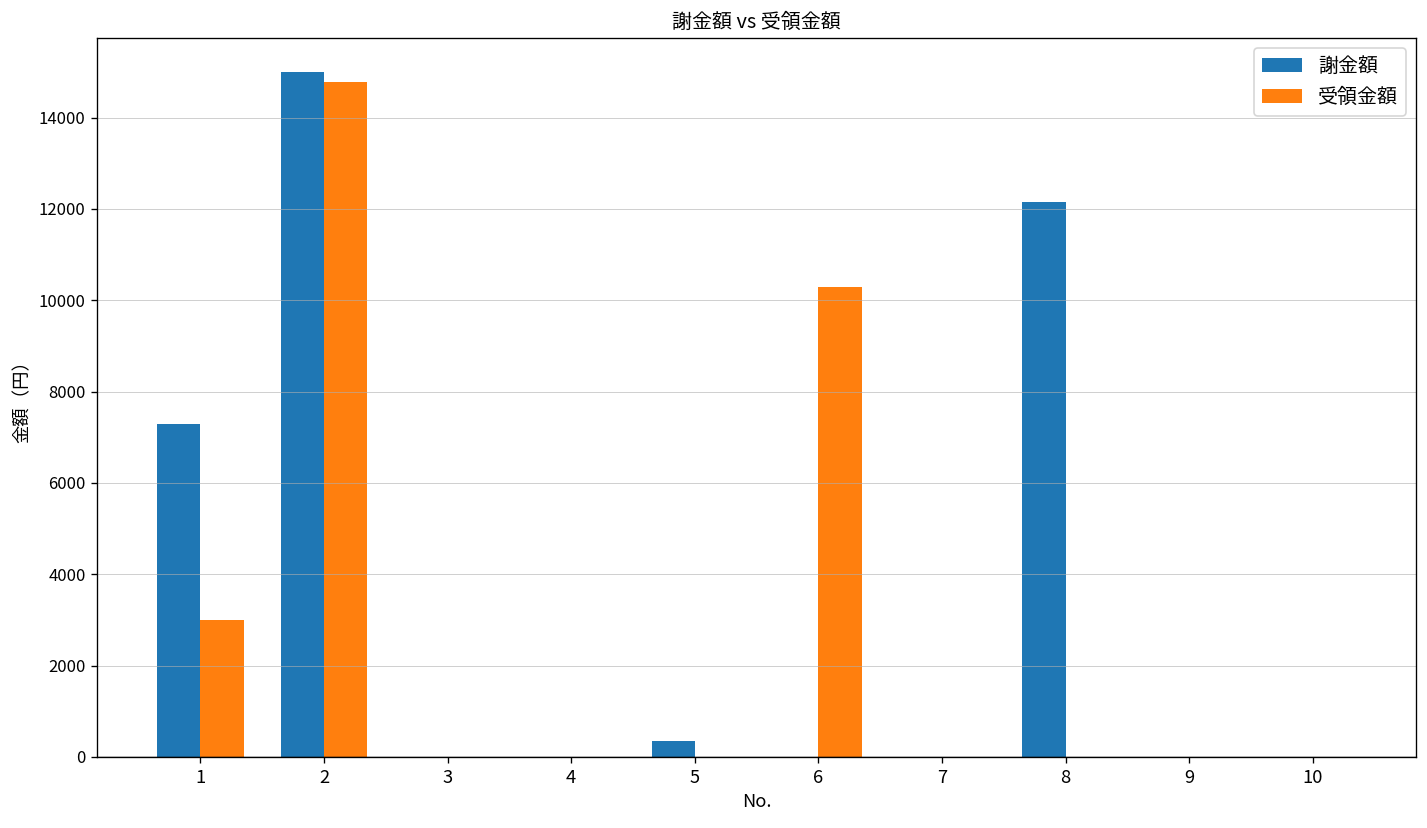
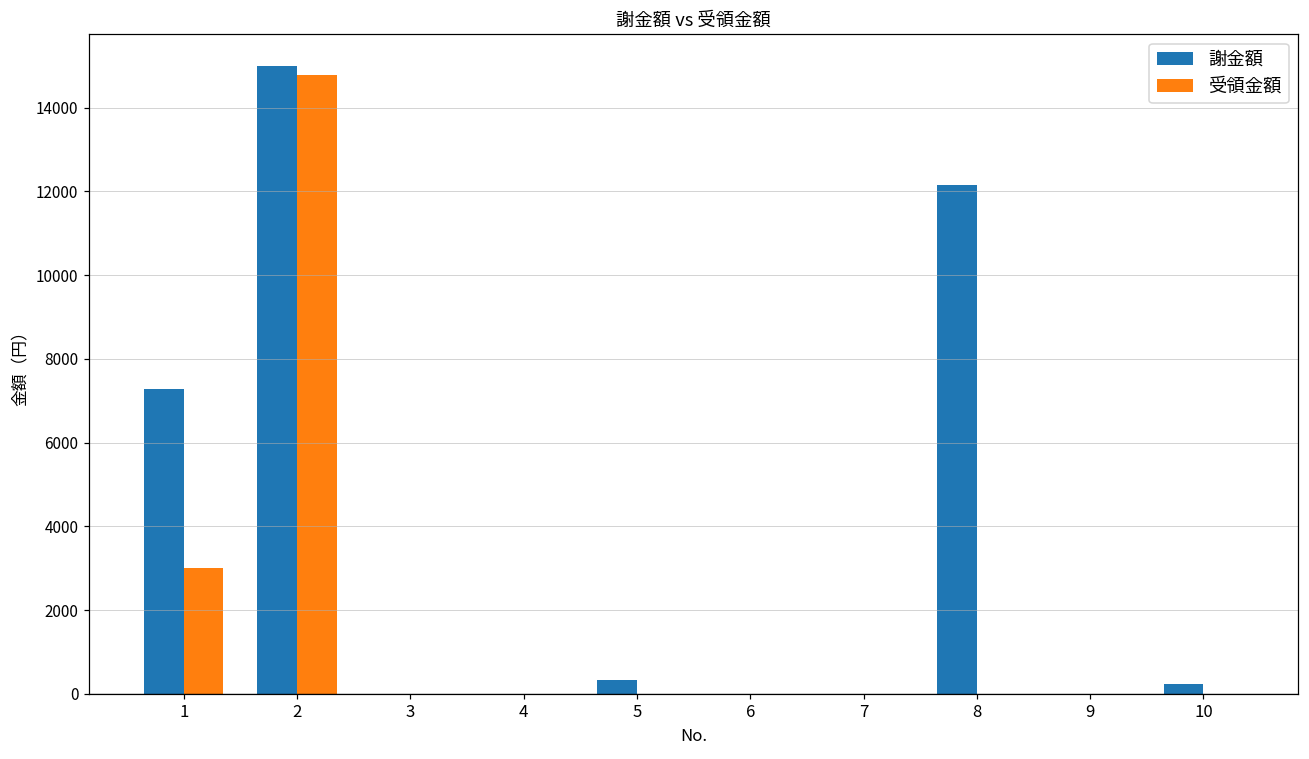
  {
    "謝金額": {
      "1": 7300,
      "2": 15000,
      "3": 0,
      "4": 0,
      "5": 300,
      "6": 0,
      "7": 0,
      "8": 12100,
      "9": 0,
-     "10": 0
+     "10": 200
    },
    "受領金額": {
      "1": 3000,
      "2": 14800,
      "3": 0,
      "4": 0,
      "5": 0,
-     "6": 10300,
+     "6": 0,
      "7": 0,
      "8": 0,
      "9": 0,
      "10": 0
    }
  }
